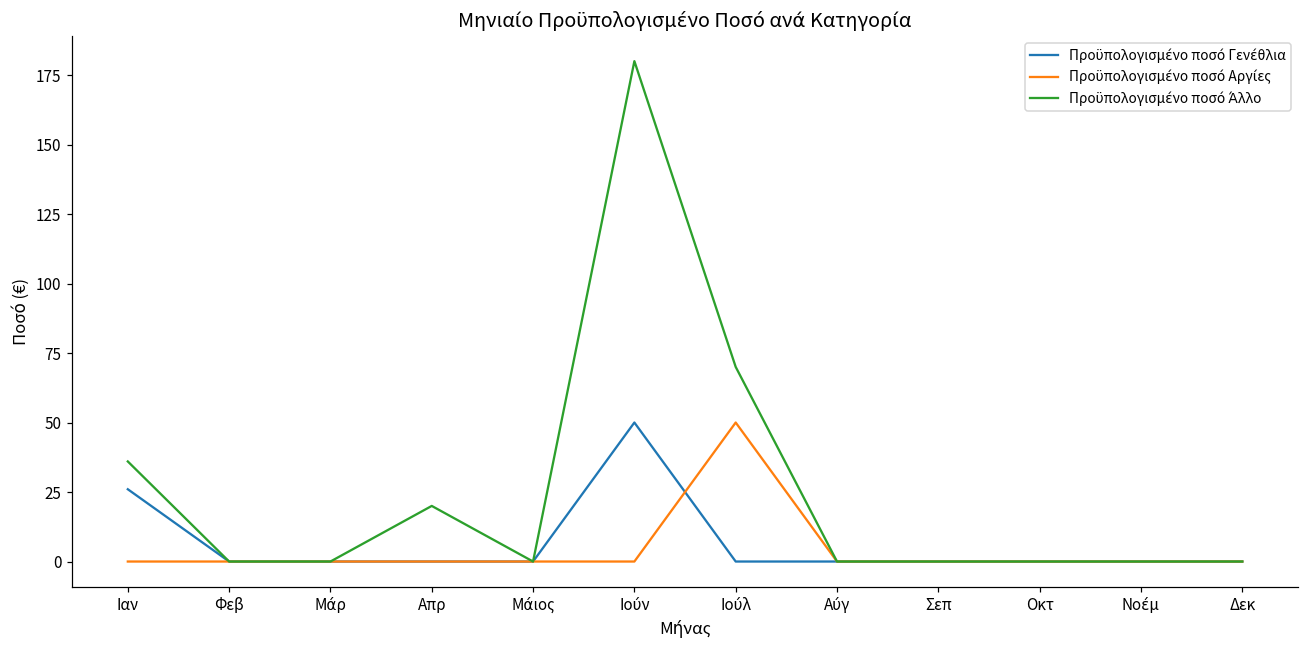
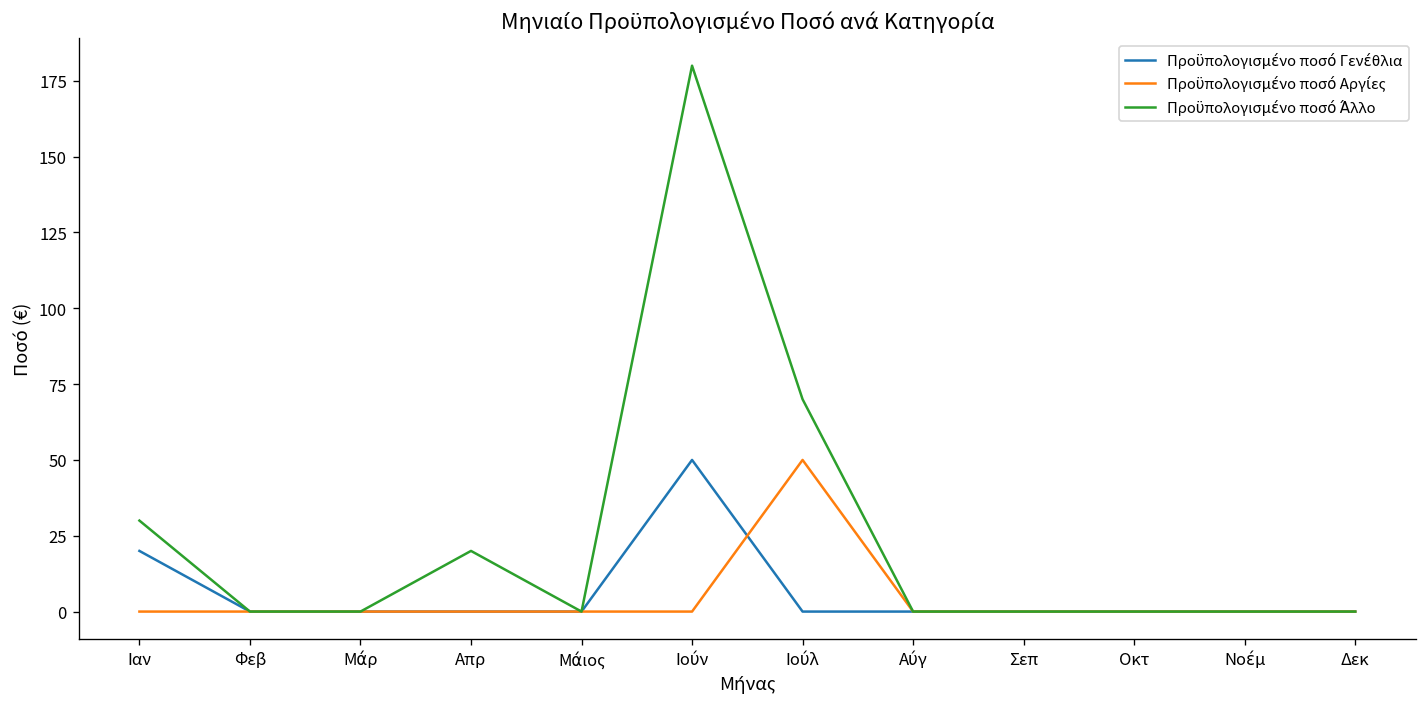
  {
    "Προϋπολογισμένο ποσό Γενέθλια": {
-     "Ιαν": 26,
+     "Ιαν": 20,
      "Ιούν": 50,
      "Ιούλ": 0
    },
    "Προϋπολογισμένο ποσό Αργίες": {
      "Ιαν": 0,
      "Ιούν": 0,
      "Ιούλ": 50
    },
    "Προϋπολογισμένο ποσό Άλλο": {
-     "Ιαν": 36,
+     "Ιαν": 30,
      "Απρ": 20,
      "Ιούν": 180,
      "Ιούλ": 70
    }
  }
